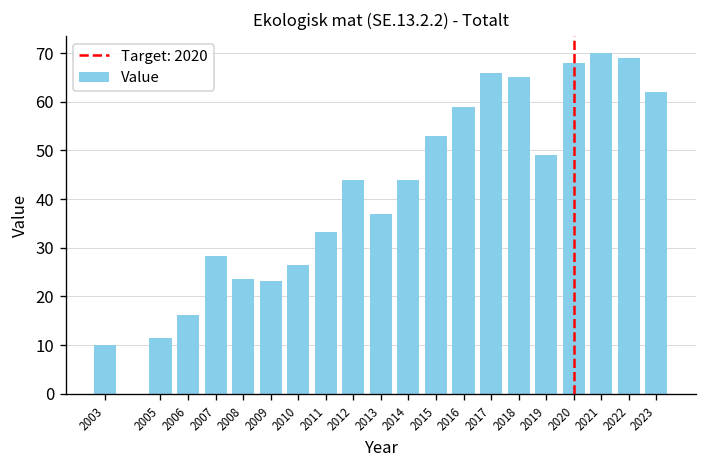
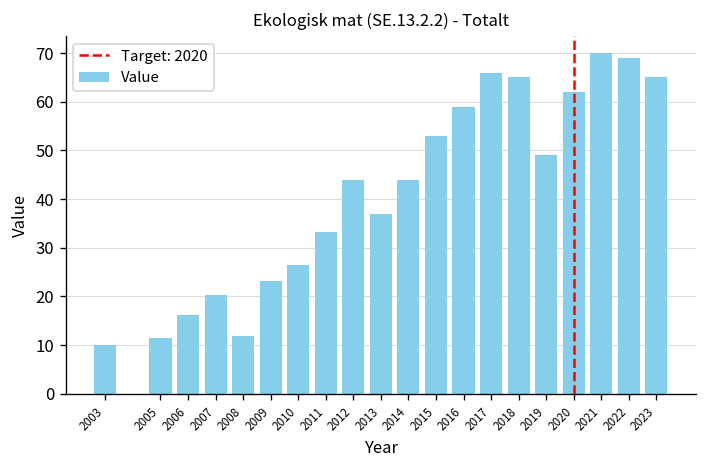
  {
    "2003": 10,
    "2005": 12,
    "2006": 16,
-   "2007": 28,
-   "2008": 24,
+   "2007": 20,
+   "2008": 12,
    "2009": 23,
    "2010": 27,
    "2011": 33,
    "2012": 44,
    "2013": 37,
    "2014": 44,
    "2015": 53,
    "2016": 59,
    "2017": 66,
    "2018": 65,
    "2019": 49,
-   "2020": 68,
+   "2020": 62,
    "2021": 70,
    "2022": 69,
-   "2023": 62
+   "2023": 65
  }
